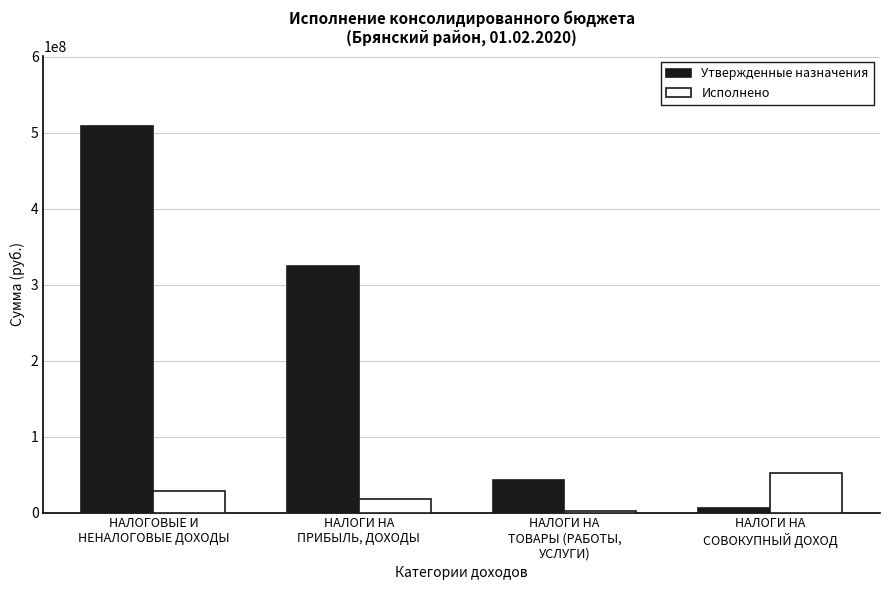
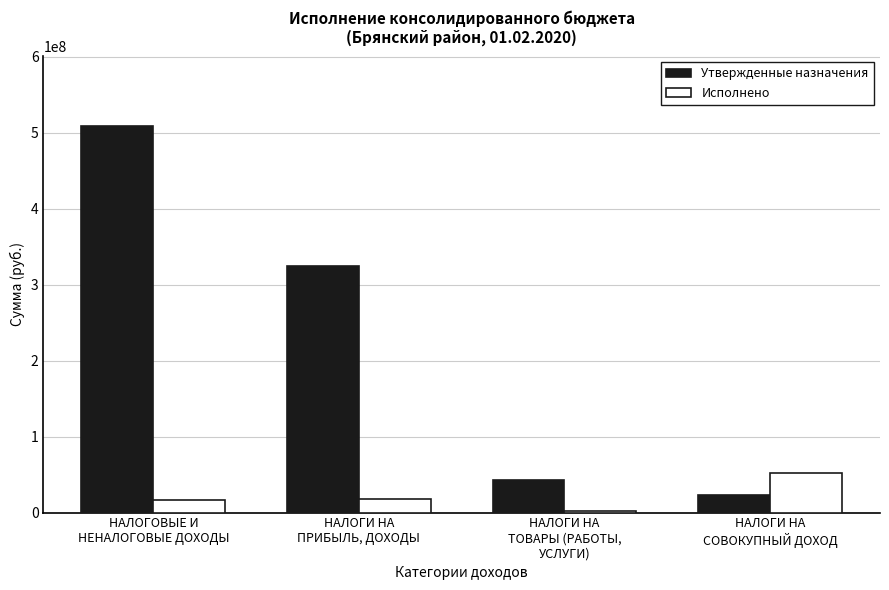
  {
    "Утвержденные назначения": {
      "НАЛОГОВЫЕ И НЕНАЛОГОВЫЕ ДОХОДЫ": 510000000,
      "НАЛОГИ НА ПРИБЫЛЬ, ДОХОДЫ": 320000000,
      "НАЛОГИ НА ТОВАРЫ (РАБОТЫ, УСЛУГИ)": 40000000,
-     "НАЛОГИ НА СОВОКУПНЫЙ ДОХОД": 10000000
+     "НАЛОГИ НА СОВОКУПНЫЙ ДОХОД": 20000000
    },
    "Исполнено": {
-     "НАЛОГОВЫЕ И НЕНАЛОГОВЫЕ ДОХОДЫ": 30000000,
+     "НАЛОГОВЫЕ И НЕНАЛОГОВЫЕ ДОХОДЫ": 20000000,
      "НАЛОГИ НА ПРИБЫЛЬ, ДОХОДЫ": 20000000,
      "НАЛОГИ НА СОВОКУПНЫЙ ДОХОД": 50000000
    }
  }
